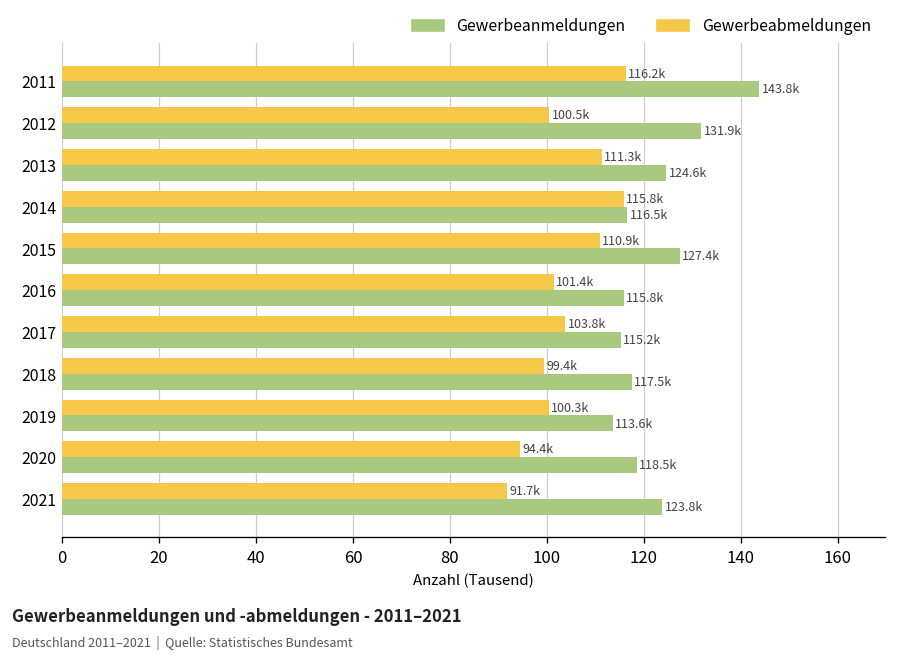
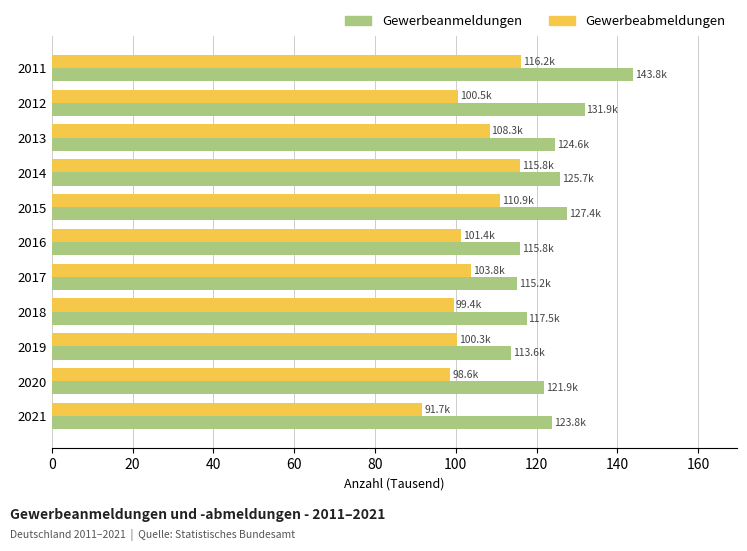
  {
    "Gewerbeanmeldungen": {
      "2011": "143.8k",
      "2012": "131.9k",
      "2013": "124.6k",
-     "2014": "116.5k",
+     "2014": "125.7k",
      "2015": "127.4k",
      "2016": "115.8k",
      "2017": "115.2k",
      "2018": "117.5k",
      "2019": "113.6k",
-     "2020": "118.5k",
+     "2020": "121.9k",
      "2021": "123.8k"
    },
    "Gewerbeabmeldungen": {
      "2011": "116.2k",
      "2012": "100.5k",
-     "2013": "111.3k",
+     "2013": "108.3k",
      "2014": "115.8k",
      "2015": "110.9k",
      "2016": "101.4k",
      "2017": "103.8k",
      "2018": "99.4k",
      "2019": "100.3k",
-     "2020": "94.4k",
+     "2020": "98.6k",
      "2021": "91.7k"
    }
  }
